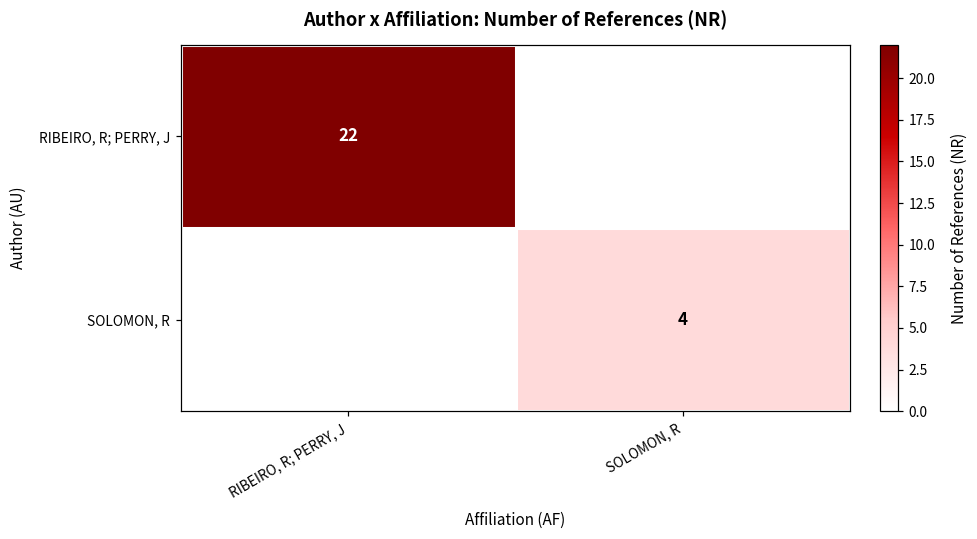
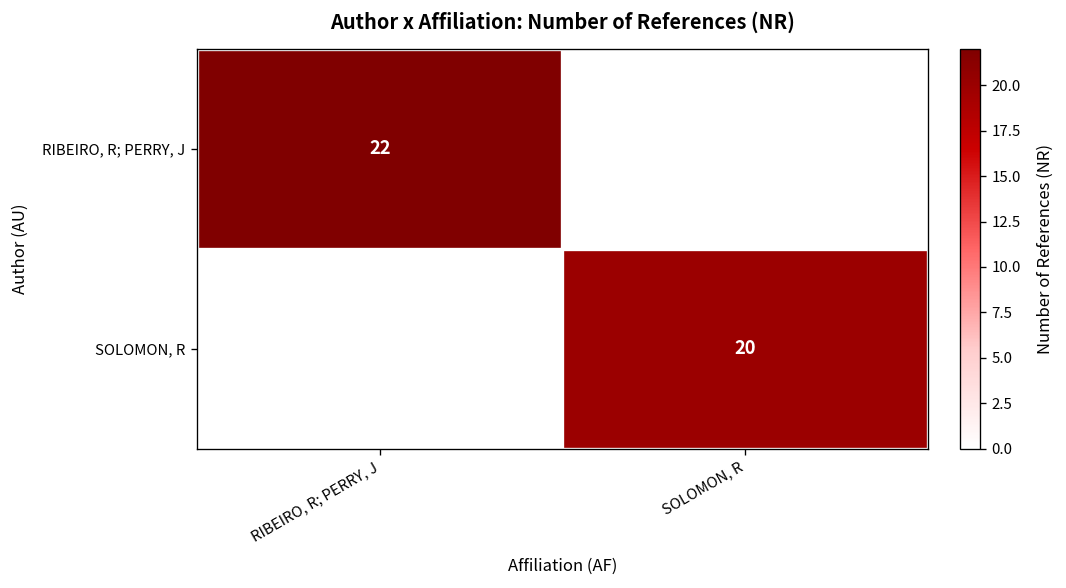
  {
    "RIBEIRO, R; PERRY, J": {
      "RIBEIRO, R; PERRY, J": 22
    },
    "SOLOMON, R": {
-     "SOLOMON, R": 4
+     "SOLOMON, R": 20
    }
  }
